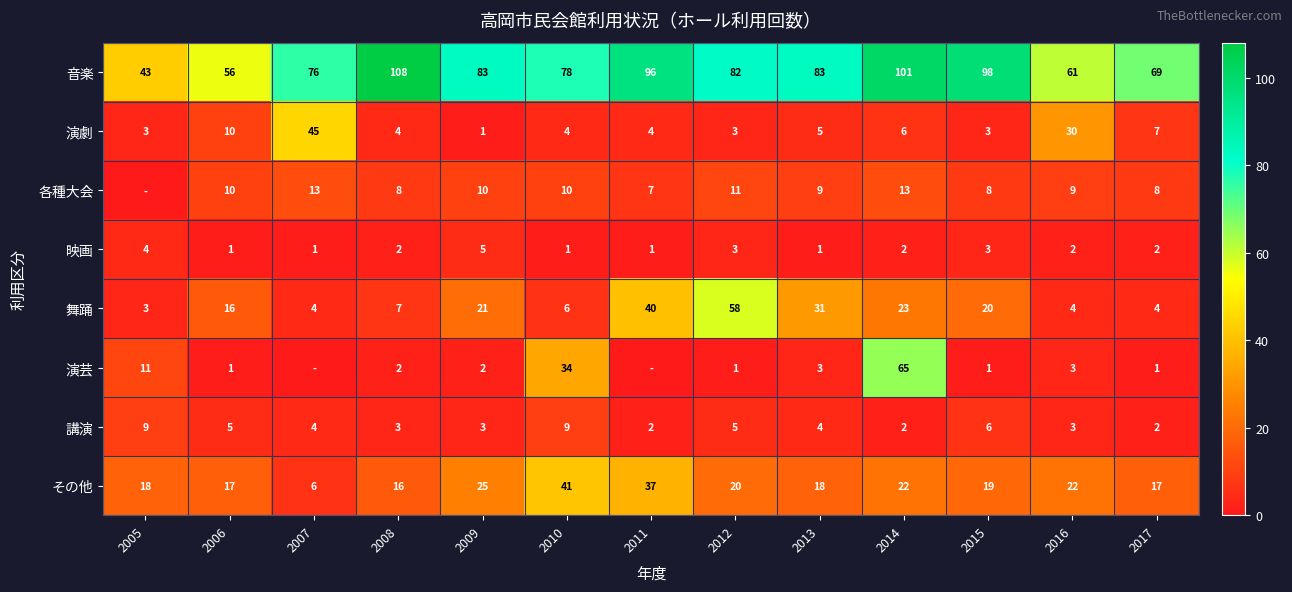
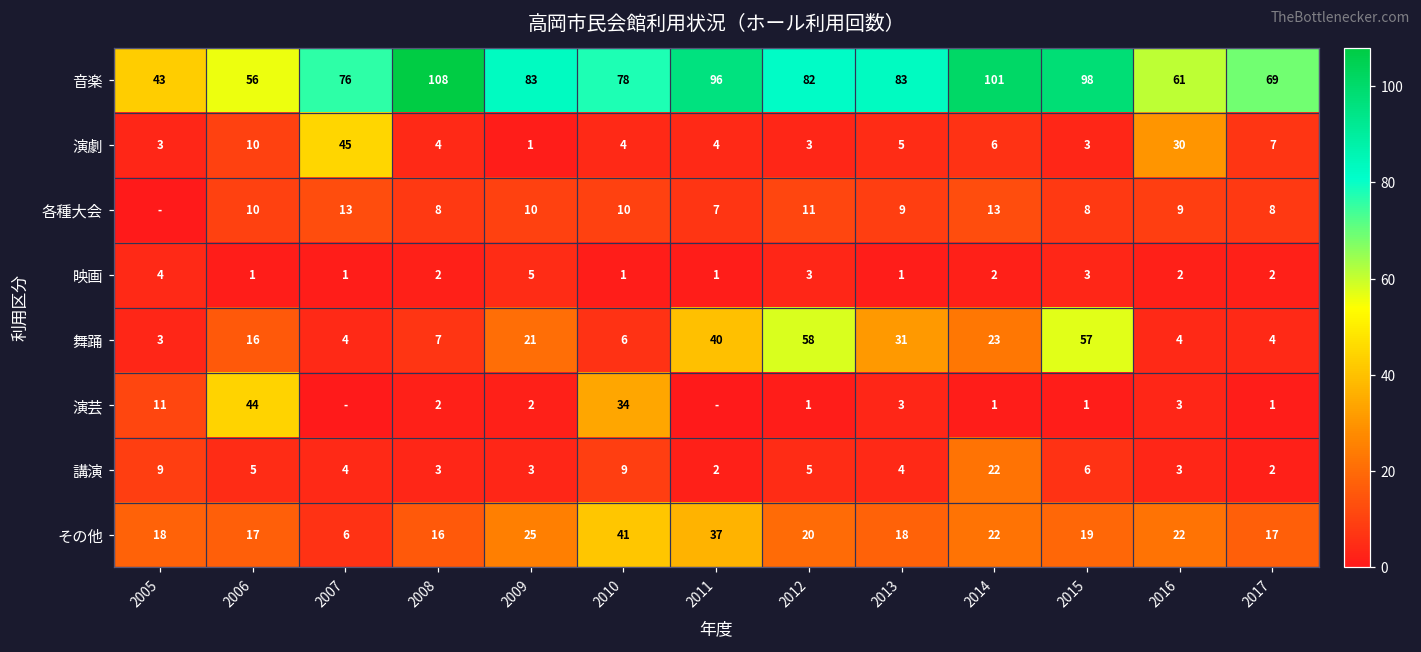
  {
    "音楽": {
      "2005": 43,
      "2006": 56,
      "2007": 76,
      "2008": 108,
      "2009": 83,
      "2010": 78,
      "2011": 96,
      "2012": 82,
      "2013": 83,
      "2014": 101,
      "2015": 98,
      "2016": 61,
      "2017": 69
    },
    "演劇": {
      "2005": 3,
      "2006": 10,
      "2007": 45,
      "2008": 4,
      "2009": 1,
      "2010": 4,
      "2011": 4,
      "2012": 3,
      "2013": 5,
      "2014": 6,
      "2015": 3,
      "2016": 30,
      "2017": 7
    },
    "各種大会": {
      "2006": 10,
      "2007": 13,
      "2008": 8,
      "2009": 10,
      "2010": 10,
      "2011": 7,
      "2012": 11,
      "2013": 9,
      "2014": 13,
      "2015": 8,
      "2016": 9,
      "2017": 8
    },
    "映画": {
      "2005": 4,
      "2006": 1,
      "2007": 1,
      "2008": 2,
      "2009": 5,
      "2010": 1,
      "2011": 1,
      "2012": 3,
      "2013": 1,
      "2014": 2,
      "2015": 3,
      "2016": 2,
      "2017": 2
    },
    "舞踊": {
      "2005": 3,
      "2006": 16,
      "2007": 4,
      "2008": 7,
      "2009": 21,
      "2010": 6,
      "2011": 40,
      "2012": 58,
      "2013": 31,
      "2014": 23,
-     "2015": 20,
+     "2015": 57,
      "2016": 4,
      "2017": 4
    },
    "演芸": {
      "2005": 11,
-     "2006": 1,
+     "2006": 44,
      "2008": 2,
      "2009": 2,
      "2010": 34,
      "2012": 1,
      "2013": 3,
-     "2014": 65,
+     "2014": 1,
      "2015": 1,
      "2016": 3,
      "2017": 1
    },
    "講演": {
      "2005": 9,
      "2006": 5,
      "2007": 4,
      "2008": 3,
      "2009": 3,
      "2010": 9,
      "2011": 2,
      "2012": 5,
      "2013": 4,
-     "2014": 2,
+     "2014": 22,
      "2015": 6,
      "2016": 3,
      "2017": 2
    },
    "その他": {
      "2005": 18,
      "2006": 17,
      "2007": 6,
      "2008": 16,
      "2009": 25,
      "2010": 41,
      "2011": 37,
      "2012": 20,
      "2013": 18,
      "2014": 22,
      "2015": 19,
      "2016": 22,
      "2017": 17
    }
  }
